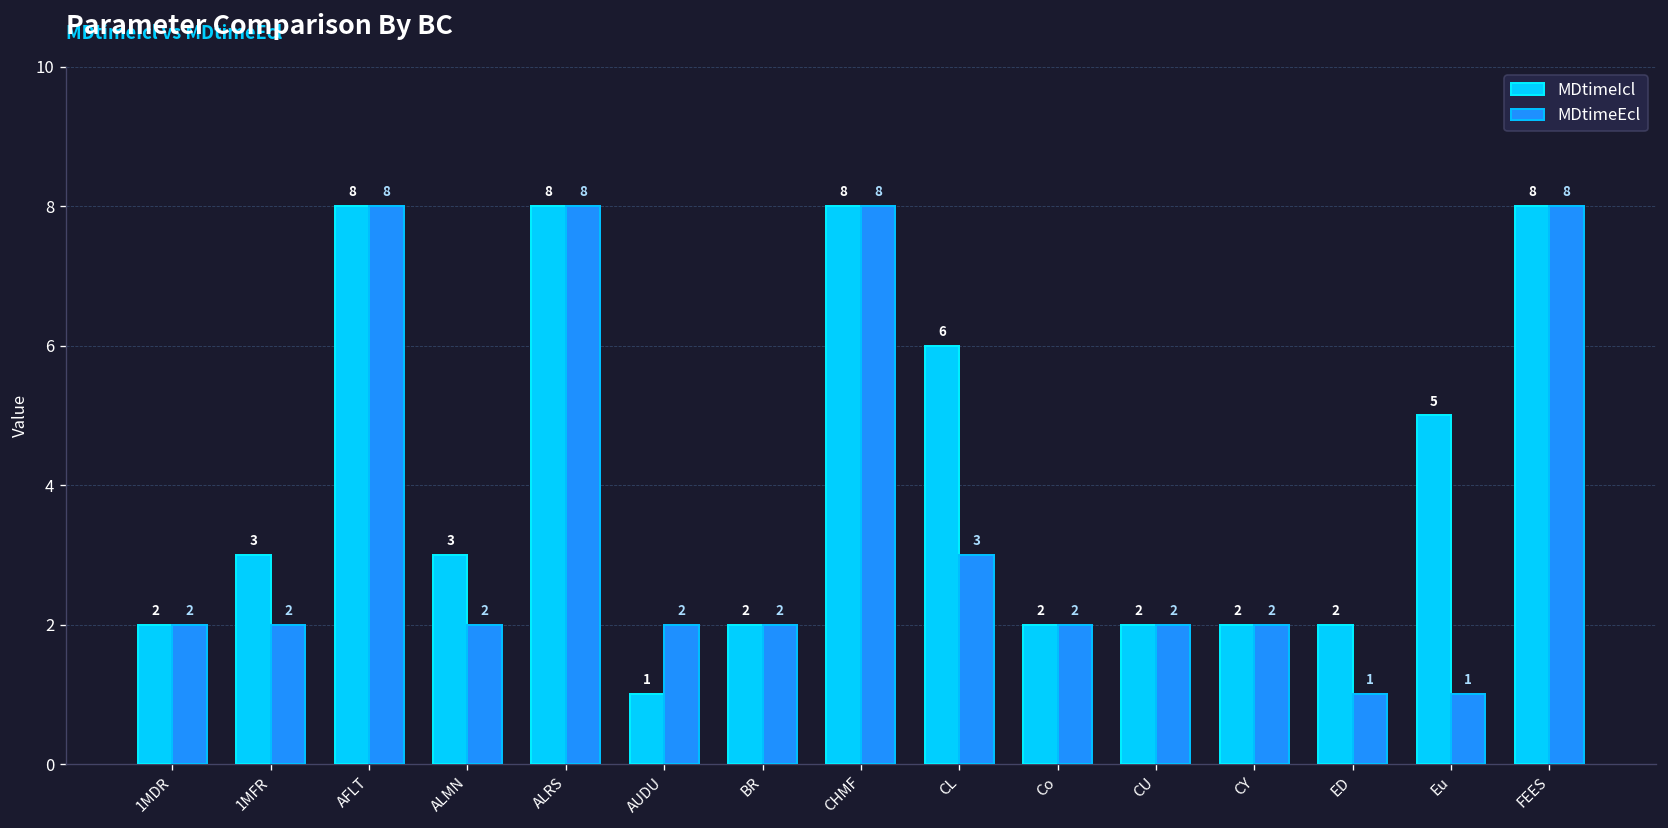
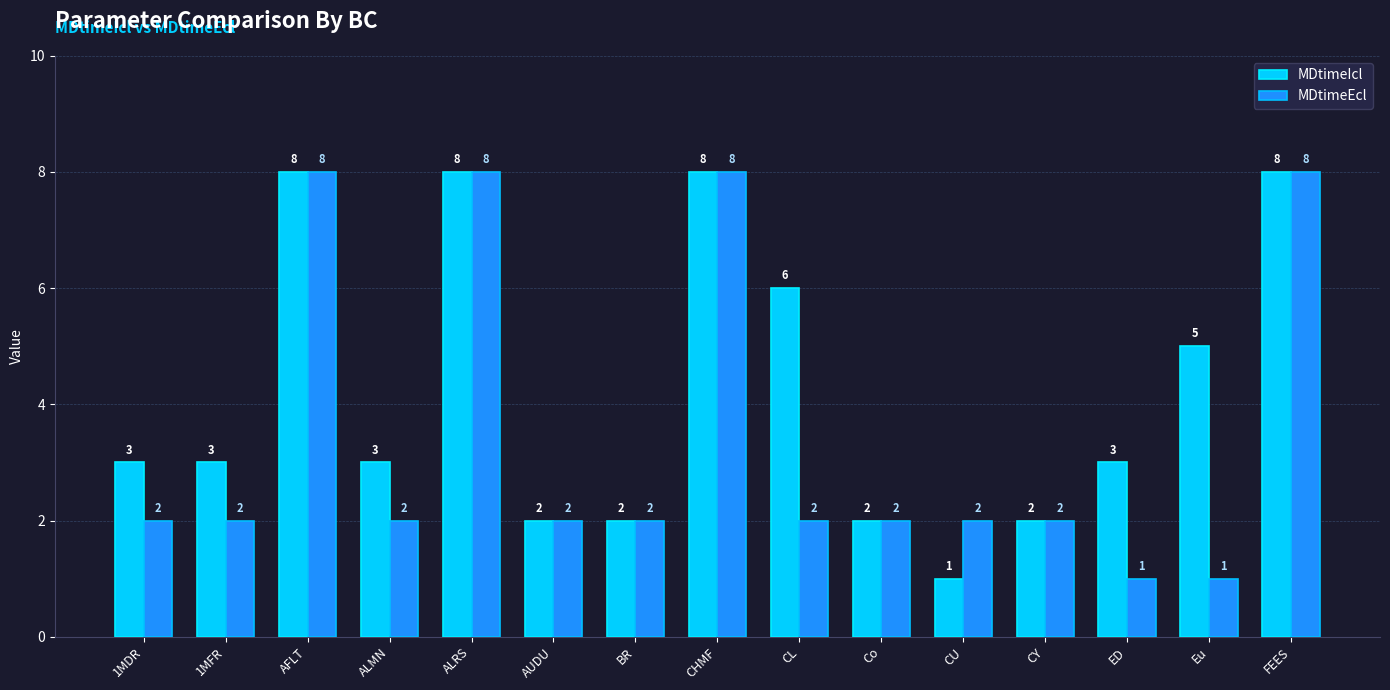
  {
    "MDtimeIcl": {
-     "1MDR": 2,
+     "1MDR": 3,
      "1MFR": 3,
      "AFLT": 8,
      "ALMN": 3,
      "ALRS": 8,
-     "AUDU": 1,
+     "AUDU": 2,
      "BR": 2,
      "CHMF": 8,
      "CL": 6,
      "Co": 2,
-     "CU": 2,
+     "CU": 1,
      "CY": 2,
-     "ED": 2,
+     "ED": 3,
      "Eu": 5,
      "FEES": 8
    },
    "MDtimeEcl": {
      "1MDR": 2,
      "1MFR": 2,
      "AFLT": 8,
      "ALMN": 2,
      "ALRS": 8,
      "AUDU": 2,
      "BR": 2,
      "CHMF": 8,
-     "CL": 3,
+     "CL": 2,
      "Co": 2,
      "CU": 2,
      "CY": 2,
      "ED": 1,
      "Eu": 1,
      "FEES": 8
    }
  }
